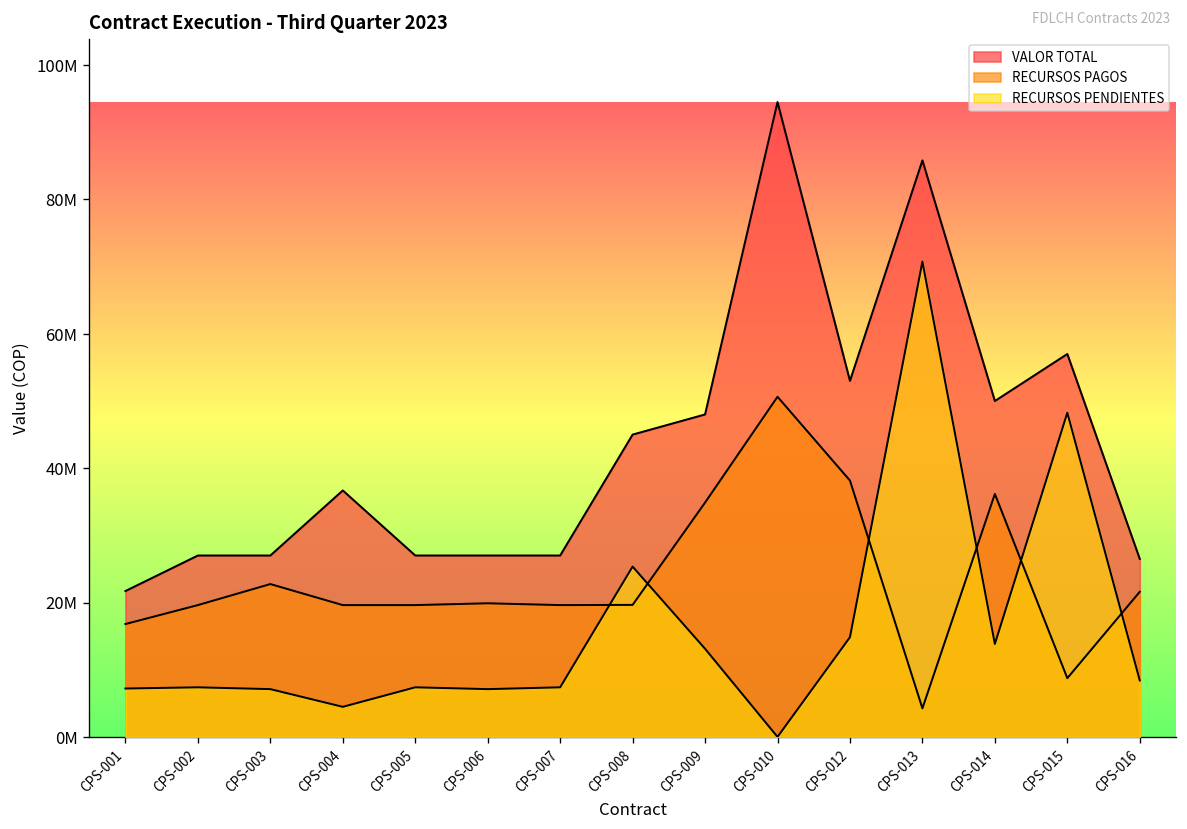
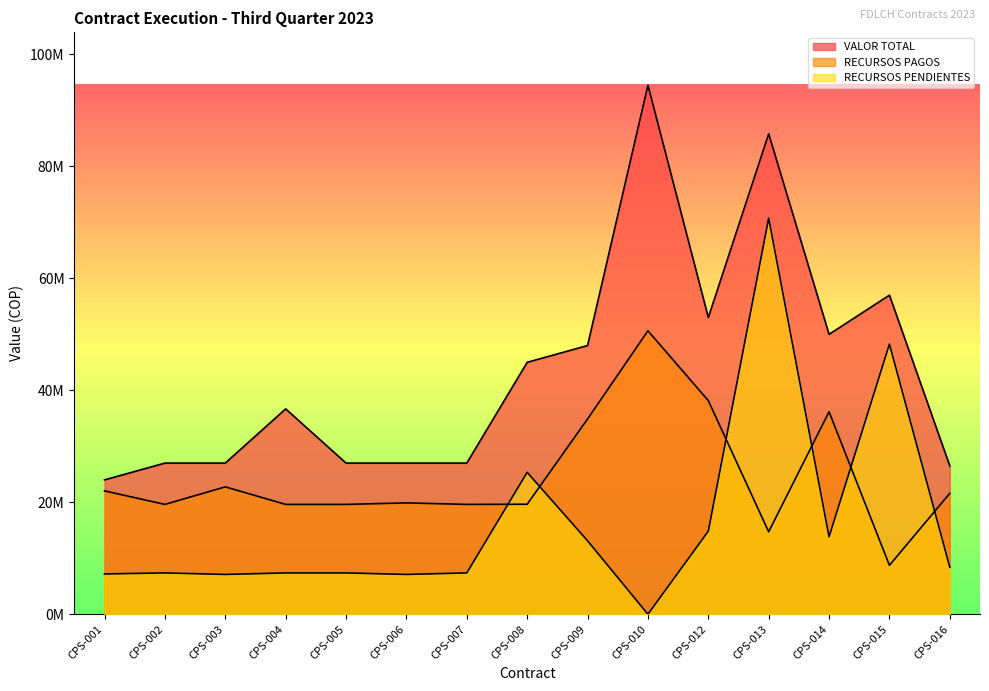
  {
    "VALOR TOTAL": {
-     "CPS-001": 22000000,
+     "CPS-001": 24000000,
      "CPS-002": 27000000,
      "CPS-003": 27000000,
      "CPS-004": 37000000,
      "CPS-005": 27000000,
      "CPS-006": 27000000,
      "CPS-007": 27000000,
      "CPS-008": 45000000,
      "CPS-009": 48000000,
      "CPS-010": 95000000,
      "CPS-012": 53000000,
      "CPS-013": 86000000,
      "CPS-014": 50000000,
      "CPS-015": 57000000,
      "CPS-016": 26000000
    },
    "RECURSOS PAGOS": {
-     "CPS-001": 17000000,
+     "CPS-001": 22000000,
      "CPS-002": 20000000,
      "CPS-003": 23000000,
      "CPS-004": 20000000,
      "CPS-005": 20000000,
      "CPS-006": 20000000,
      "CPS-007": 20000000,
      "CPS-008": 20000000,
      "CPS-009": 35000000,
      "CPS-010": 51000000,
      "CPS-012": 38000000,
-     "CPS-013": 4000000,
+     "CPS-013": 15000000,
      "CPS-014": 36000000,
      "CPS-015": 9000000,
      "CPS-016": 22000000
    },
    "RECURSOS PENDIENTES": {
      "CPS-001": 7000000,
      "CPS-002": 7000000,
      "CPS-003": 7000000,
-     "CPS-004": 4000000,
+     "CPS-004": 7000000,
      "CPS-005": 7000000,
      "CPS-006": 7000000,
      "CPS-007": 7000000,
      "CPS-008": 25000000,
      "CPS-009": 13000000,
      "CPS-010": 0,
      "CPS-012": 15000000,
      "CPS-013": 71000000,
      "CPS-014": 14000000,
      "CPS-015": 48000000,
      "CPS-016": 8000000
    }
  }
